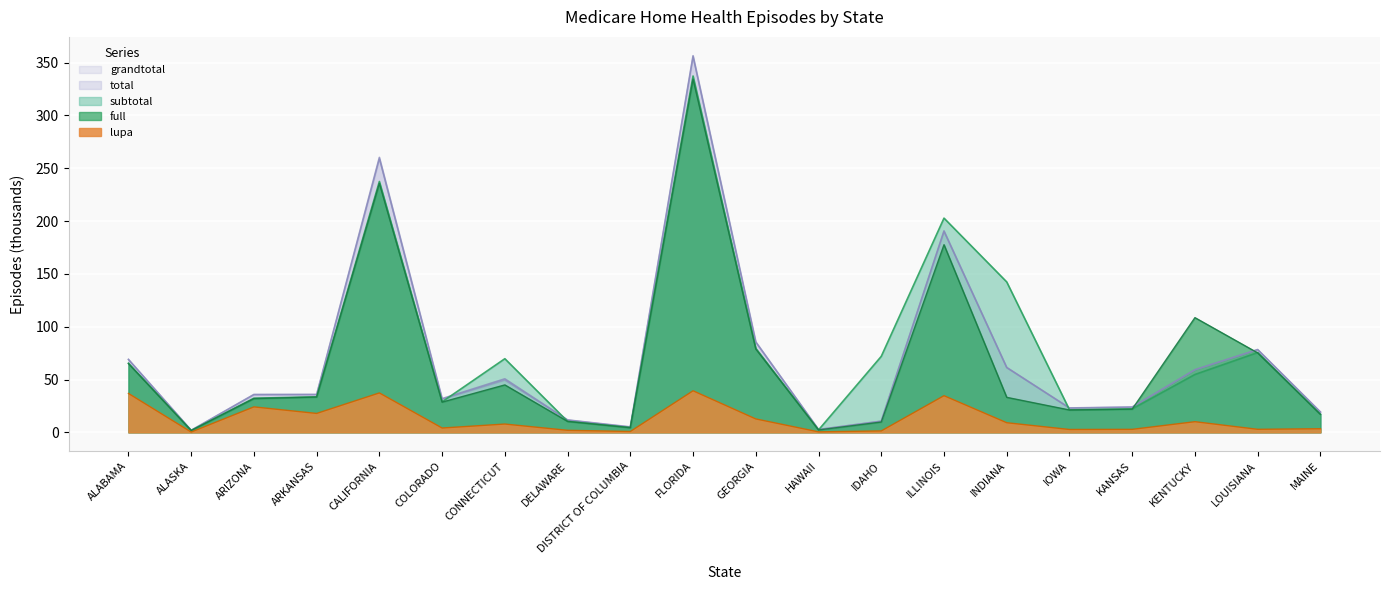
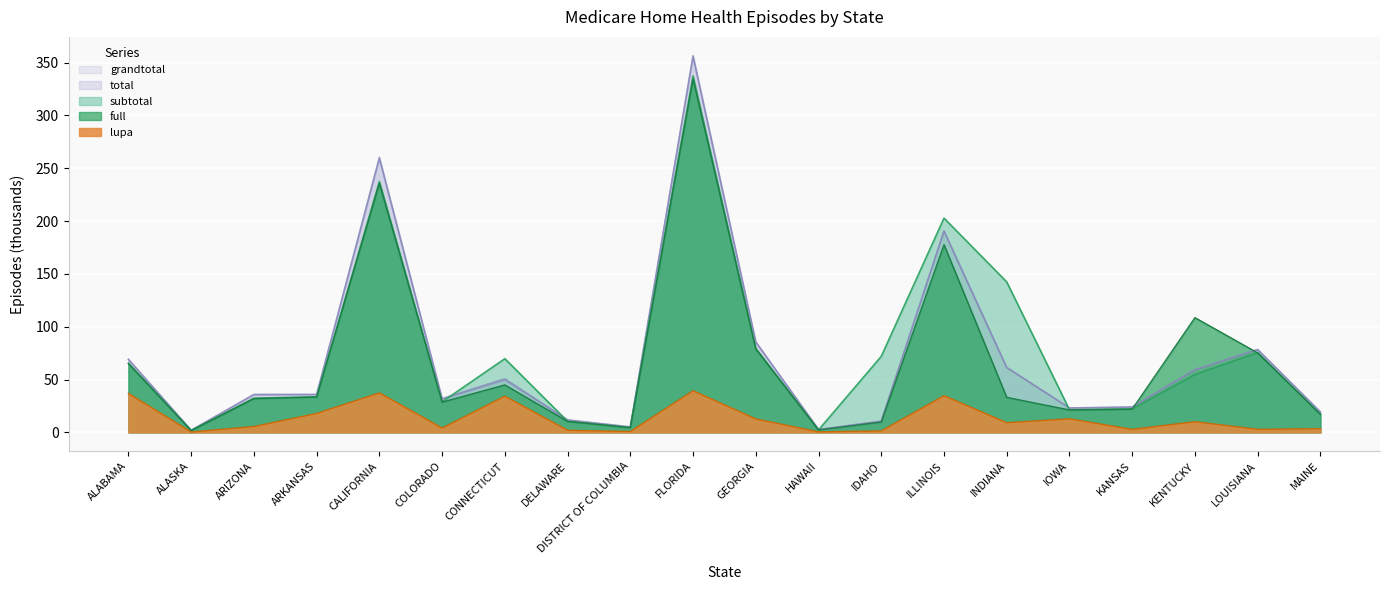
  {
    "subtotal": {
      "CONNECTICUT": 70,
      "FLORIDA": 337,
      "IDAHO": 72,
      "ILLINOIS": 203,
      "INDIANA": 142,
      "KENTUCKY": 55
    },
    "full": {
      "CONNECTICUT": 45,
      "FLORIDA": 334,
      "ILLINOIS": 178,
      "INDIANA": 33,
      "KENTUCKY": 109
    },
    "lupa": {
      "ALABAMA": 37,
-     "ARIZONA": 24,
+     "ARIZONA": 6,
      "ARKANSAS": 18,
      "CALIFORNIA": 37,
      "COLORADO": 4,
-     "CONNECTICUT": 8,
+     "CONNECTICUT": 34,
      "DELAWARE": 2,
      "DISTRICT OF COLUMBIA": 1,
      "FLORIDA": 39,
      "GEORGIA": 13,
      "IDAHO": 1,
      "ILLINOIS": 35,
      "INDIANA": 9,
-     "IOWA": 3,
+     "IOWA": 13,
      "KANSAS": 3,
      "KENTUCKY": 10,
      "LOUISIANA": 3,
      "MAINE": 3
    }
  }
